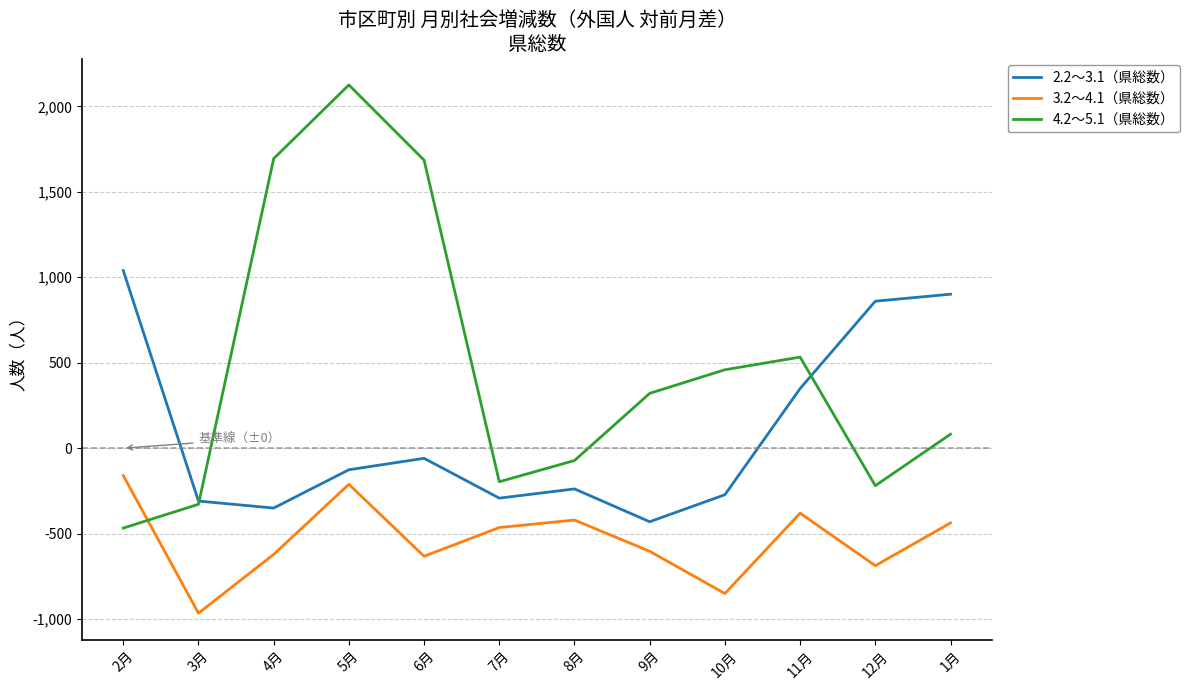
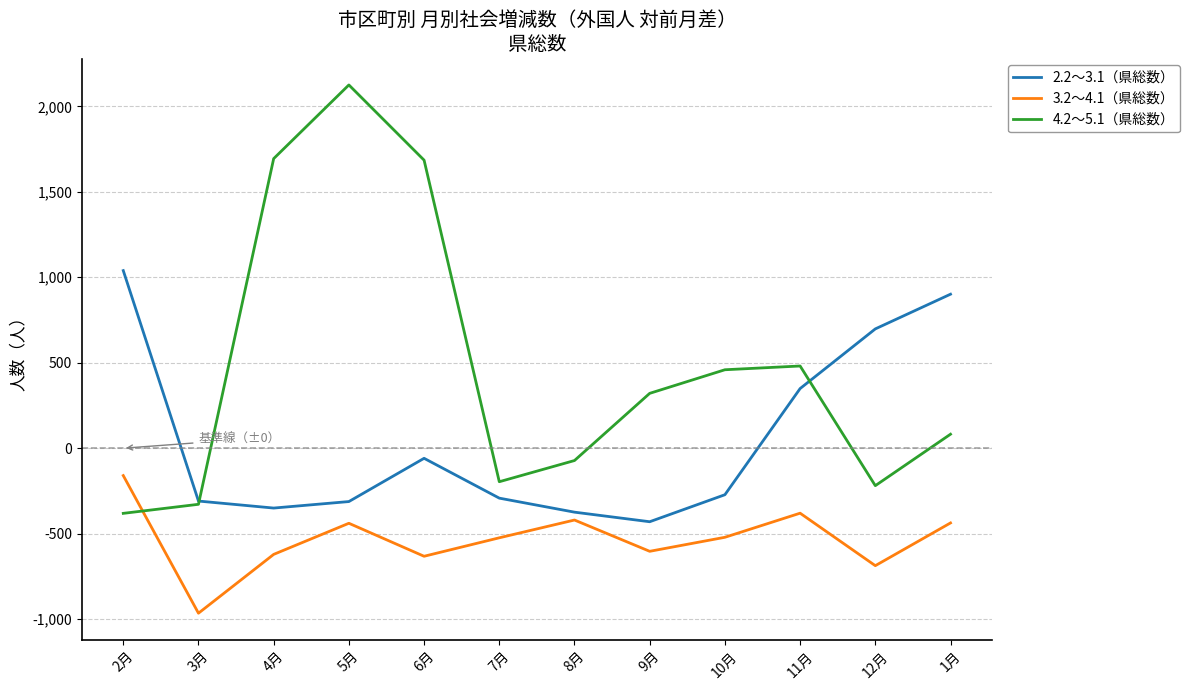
  {
    "2.2～3.1（県総数）": {
      "2月": "1,040",
      "3月": "-310",
      "4月": "-350",
-     "5月": "-130",
+     "5月": "-310",
      "6月": "-60",
      "7月": "-290",
-     "8月": "-240",
+     "8月": "-370",
      "9月": "-430",
      "10月": "-270",
      "11月": "350",
-     "12月": "860",
+     "12月": "700",
      "1月": "900"
    },
    "3.2～4.1（県総数）": {
      "2月": "-160",
      "3月": "-970",
      "4月": "-620",
-     "5月": "-210",
+     "5月": "-440",
      "6月": "-630",
-     "7月": "-460",
+     "7月": "-520",
      "8月": "-420",
      "9月": "-600",
-     "10月": "-850",
+     "10月": "-520",
      "11月": "-380",
      "12月": "-690",
      "1月": "-440"
    },
    "4.2～5.1（県総数）": {
-     "2月": "-470",
+     "2月": "-380",
      "3月": "-330",
      "4月": "1,690",
      "5月": "2,130",
      "6月": "1,690",
      "7月": "-200",
      "8月": "-70",
      "9月": "320",
      "10月": "460",
-     "11月": "530",
+     "11月": "480",
      "12月": "-220",
      "1月": "80"
    }
  }
